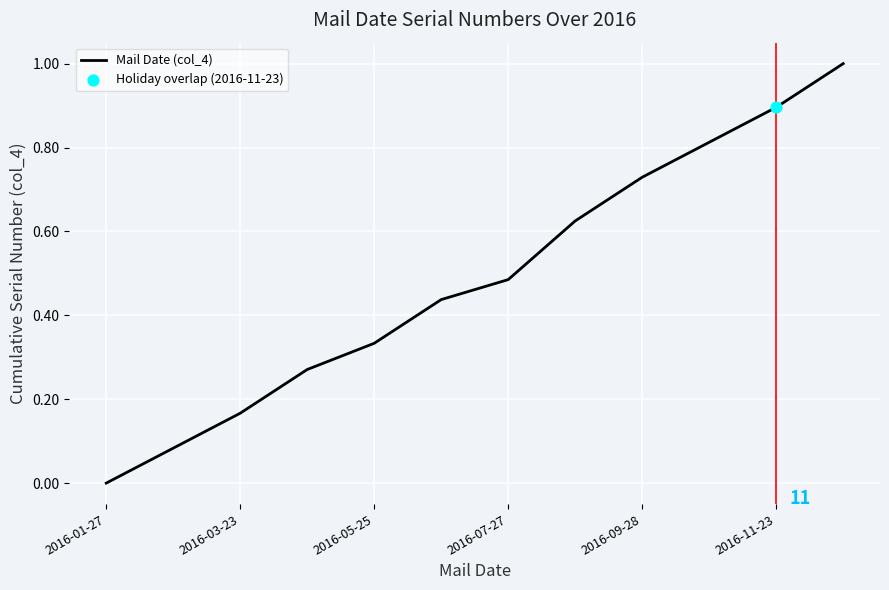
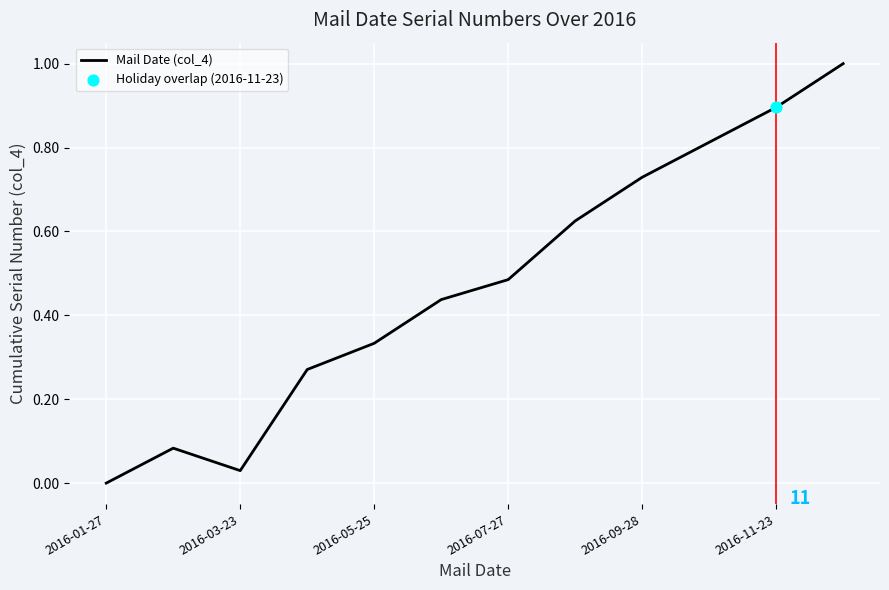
  {
    "Mail Date (col_4)": {
      "2016-01-27": 0.00,
-     "2016-03-23": 0.17,
+     "2016-03-23": 0.03,
      "2016-05-25": 0.33,
      "2016-07-27": 0.49,
      "2016-09-28": 0.73
    }
  }
